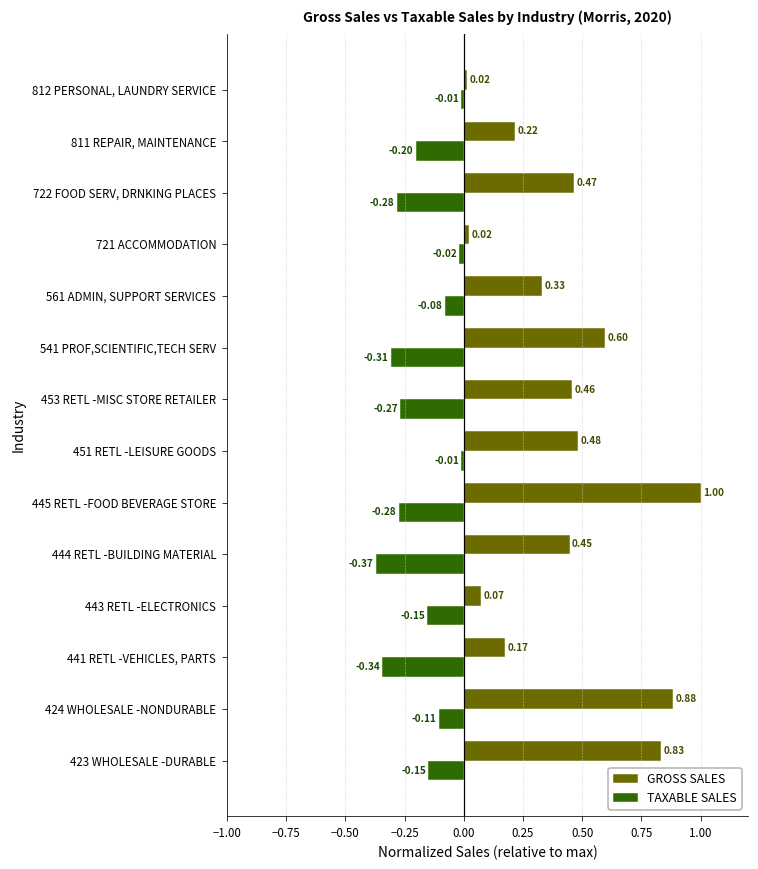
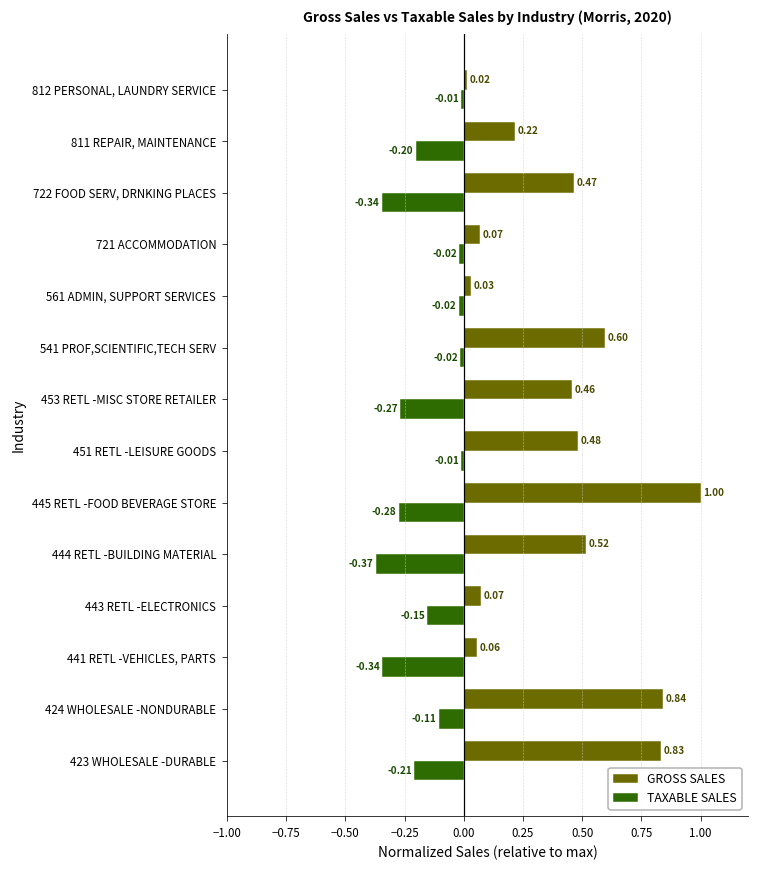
  {
    "GROSS SALES": {
      "812 PERSONAL, LAUNDRY SERVICE": 0.02,
      "811 REPAIR, MAINTENANCE": 0.22,
      "722 FOOD SERV, DRNKING PLACES": 0.47,
-     "721 ACCOMMODATION": 0.02,
-     "561 ADMIN, SUPPORT SERVICES": 0.33,
+     "721 ACCOMMODATION": 0.07,
+     "561 ADMIN, SUPPORT SERVICES": 0.03,
      "541 PROF,SCIENTIFIC,TECH SERV": 0.60,
      "453 RETL -MISC STORE RETAILER": 0.46,
      "451 RETL -LEISURE GOODS": 0.48,
      "445 RETL -FOOD BEVERAGE STORE": 1.00,
-     "444 RETL -BUILDING MATERIAL": 0.45,
+     "444 RETL -BUILDING MATERIAL": 0.52,
      "443 RETL -ELECTRONICS": 0.07,
-     "441 RETL -VEHICLES, PARTS": 0.17,
-     "424 WHOLESALE -NONDURABLE": 0.88,
+     "441 RETL -VEHICLES, PARTS": 0.06,
+     "424 WHOLESALE -NONDURABLE": 0.84,
      "423 WHOLESALE -DURABLE": 0.83
    },
    "TAXABLE SALES": {
      "812 PERSONAL, LAUNDRY SERVICE": -0.01,
      "811 REPAIR, MAINTENANCE": -0.20,
-     "722 FOOD SERV, DRNKING PLACES": -0.28,
+     "722 FOOD SERV, DRNKING PLACES": -0.34,
      "721 ACCOMMODATION": -0.02,
-     "561 ADMIN, SUPPORT SERVICES": -0.08,
-     "541 PROF,SCIENTIFIC,TECH SERV": -0.31,
+     "561 ADMIN, SUPPORT SERVICES": -0.02,
+     "541 PROF,SCIENTIFIC,TECH SERV": -0.02,
      "453 RETL -MISC STORE RETAILER": -0.27,
      "451 RETL -LEISURE GOODS": -0.01,
      "445 RETL -FOOD BEVERAGE STORE": -0.28,
      "444 RETL -BUILDING MATERIAL": -0.37,
      "443 RETL -ELECTRONICS": -0.15,
      "441 RETL -VEHICLES, PARTS": -0.34,
      "424 WHOLESALE -NONDURABLE": -0.11,
-     "423 WHOLESALE -DURABLE": -0.15
+     "423 WHOLESALE -DURABLE": -0.21
    }
  }
